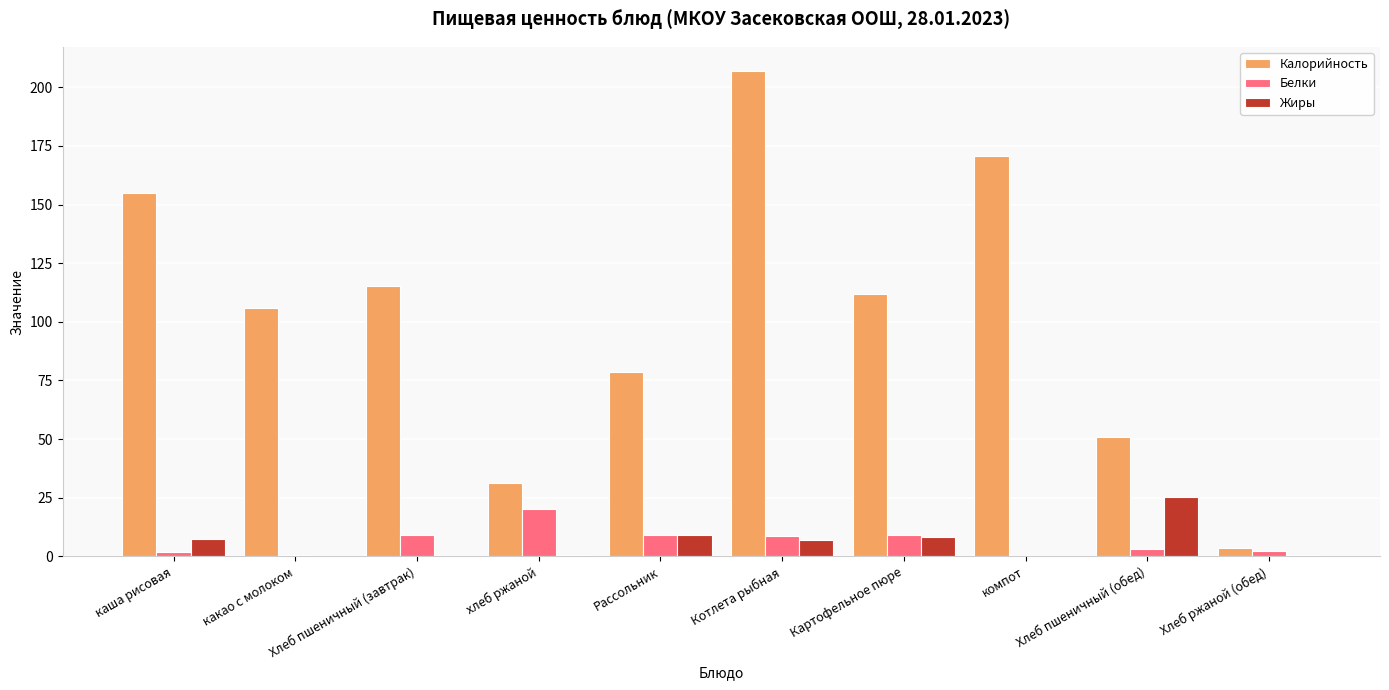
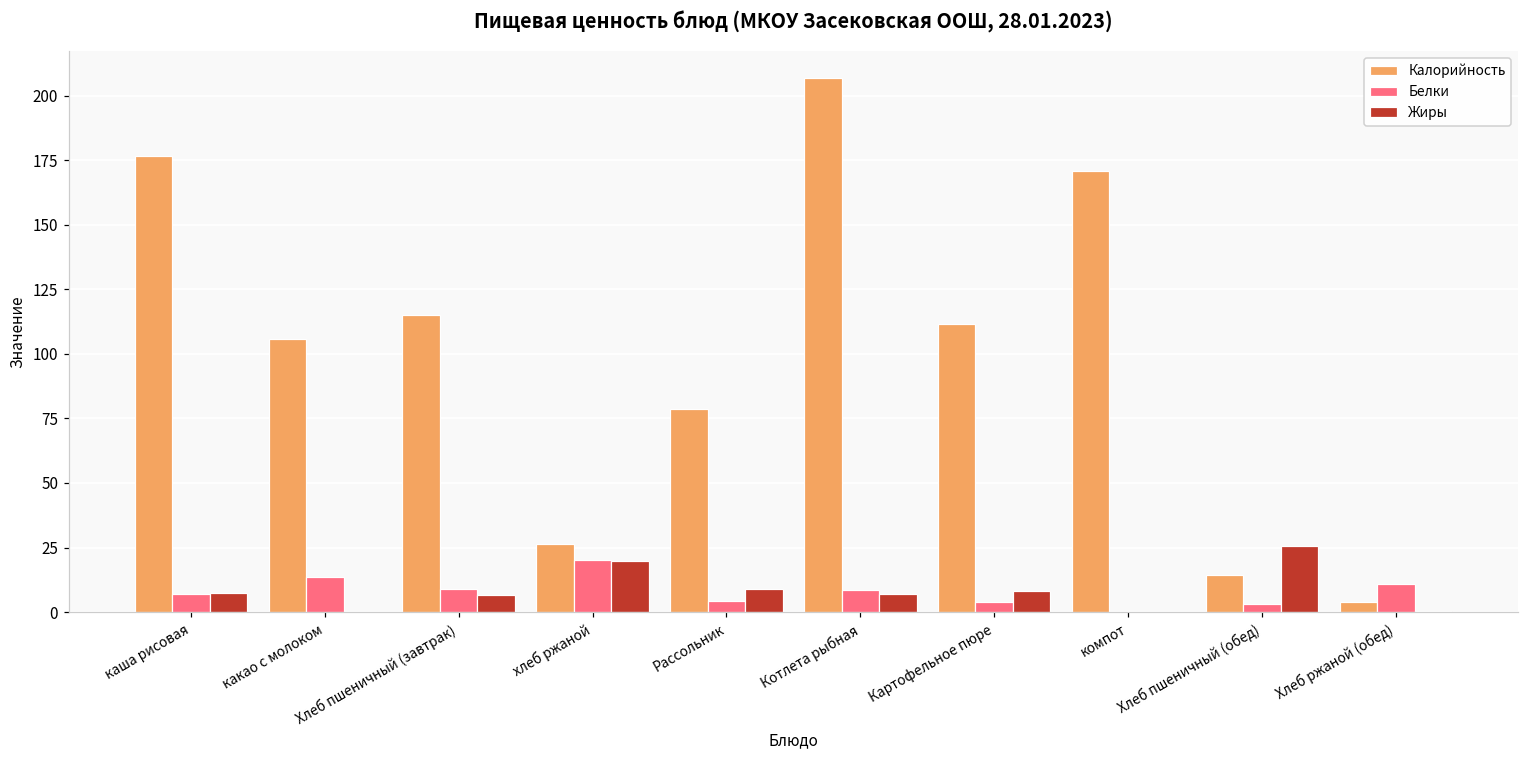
  {
    "Калорийность": {
-     "каша рисовая": 155,
+     "каша рисовая": 177,
      "какао с молоком": 106,
      "Хлеб пшеничный (завтрак)": 115,
-     "хлеб ржаной": 31,
+     "хлеб ржаной": 26,
      "Рассольник": 79,
      "Котлета рыбная": 207,
      "Картофельное пюре": 112,
      "компот": 171,
-     "Хлеб пшеничный (обед)": 51,
+     "Хлеб пшеничный (обед)": 14,
      "Хлеб ржаной (обед)": 4
    },
    "Белки": {
-     "каша рисовая": 2,
-     "какао с молоком": 0,
+     "каша рисовая": 7,
+     "какао с молоком": 14,
      "Хлеб пшеничный (завтрак)": 9,
      "хлеб ржаной": 20,
-     "Рассольник": 9,
+     "Рассольник": 4,
      "Котлета рыбная": 9,
-     "Картофельное пюре": 9,
+     "Картофельное пюре": 4,
      "Хлеб пшеничный (обед)": 3,
-     "Хлеб ржаной (обед)": 2
+     "Хлеб ржаной (обед)": 11
    },
    "Жиры": {
      "каша рисовая": 7,
      "какао с молоком": 0,
-     "Хлеб пшеничный (завтрак)": 0,
-     "хлеб ржаной": 0,
+     "Хлеб пшеничный (завтрак)": 7,
+     "хлеб ржаной": 20,
      "Рассольник": 9,
      "Котлета рыбная": 7,
      "Картофельное пюре": 8,
      "компот": 0,
      "Хлеб пшеничный (обед)": 25
    }
  }
